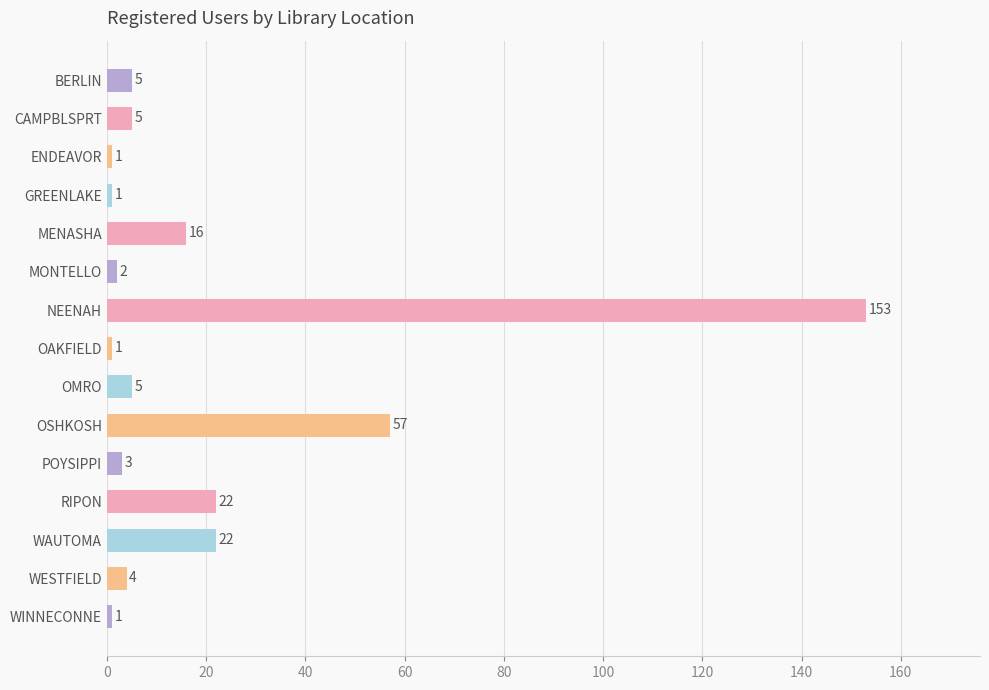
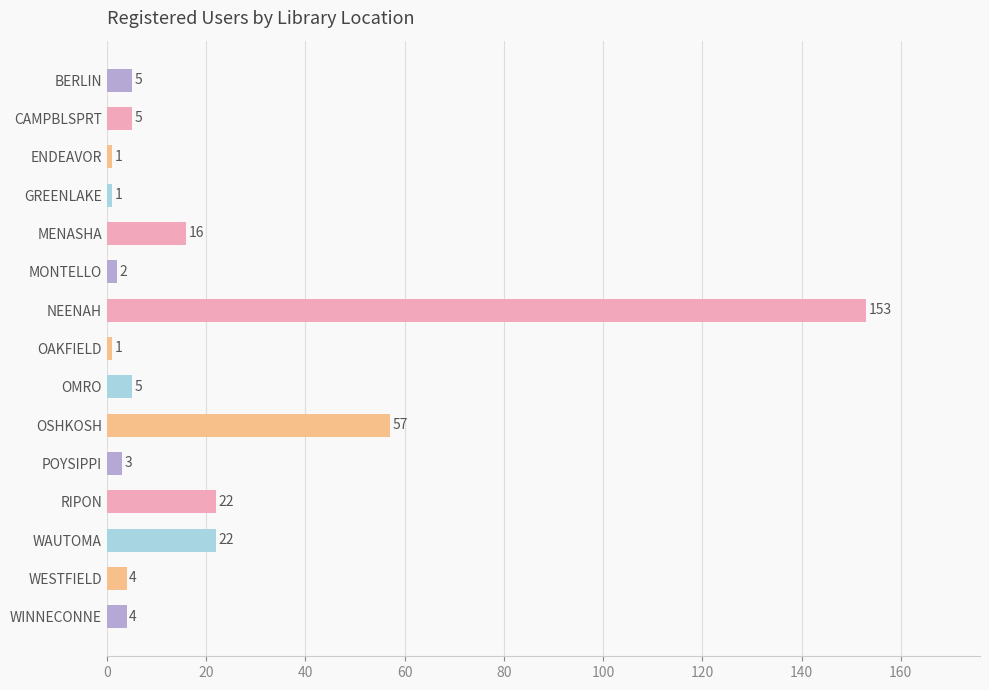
  {
    "BERLIN": 5,
    "CAMPBLSPRT": 5,
    "ENDEAVOR": 1,
    "GREENLAKE": 1,
    "MENASHA": 16,
    "MONTELLO": 2,
    "NEENAH": 153,
    "OAKFIELD": 1,
    "OMRO": 5,
    "OSHKOSH": 57,
    "POYSIPPI": 3,
    "RIPON": 22,
    "WAUTOMA": 22,
    "WESTFIELD": 4,
-   "WINNECONNE": 1
+   "WINNECONNE": 4
  }
